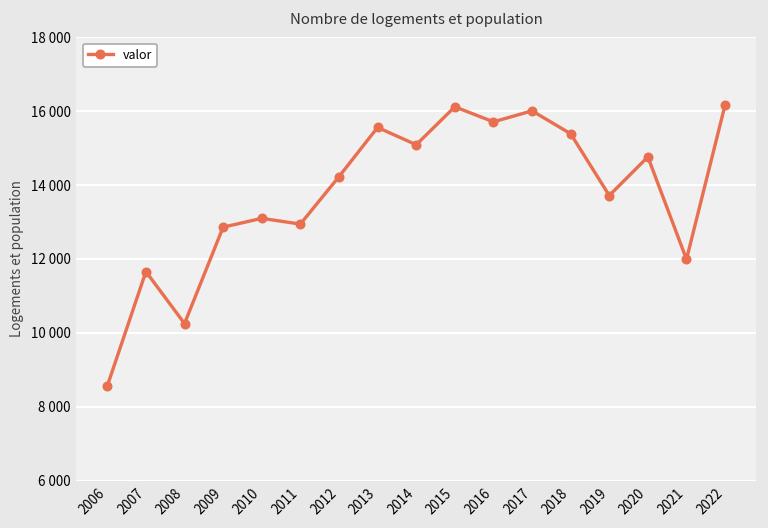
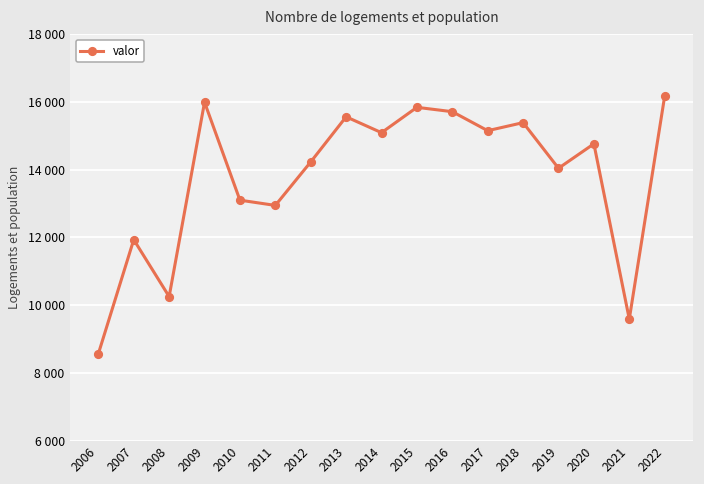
  {
    "2006": 8600,
-   "2007": 11700,
+   "2007": 11900,
    "2008": 10300,
-   "2009": 12900,
+   "2009": 16000,
    "2010": 13100,
    "2011": 12900,
    "2012": 14200,
    "2013": 15600,
    "2014": 15100,
-   "2015": 16100,
+   "2015": 15800,
    "2016": 15700,
-   "2017": 16000,
+   "2017": 15200,
    "2018": 15400,
-   "2019": 13700,
+   "2019": 14000,
    "2020": 14800,
-   "2021": 12000,
+   "2021": 9600,
    "2022": 16200
  }
